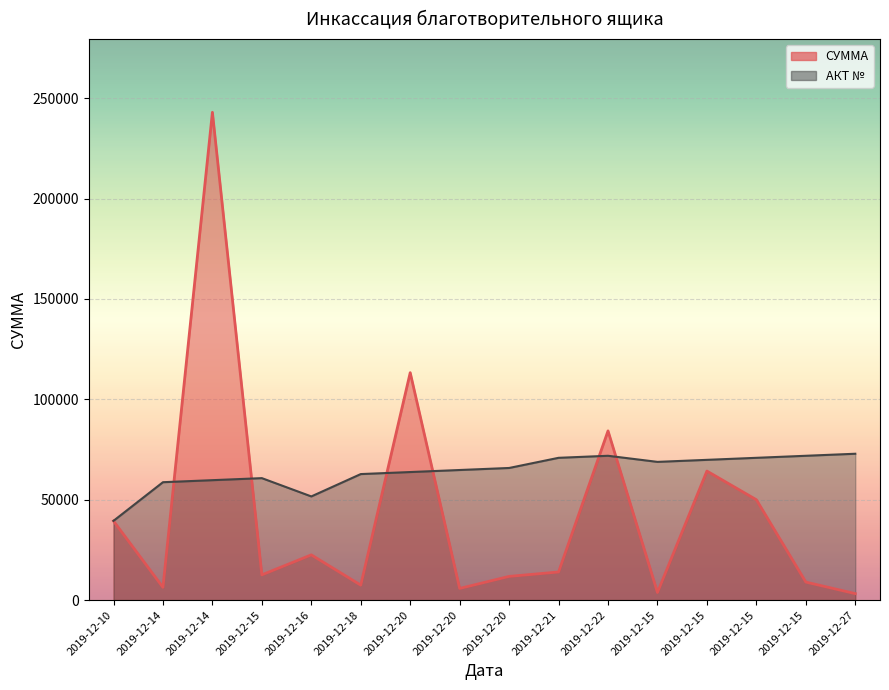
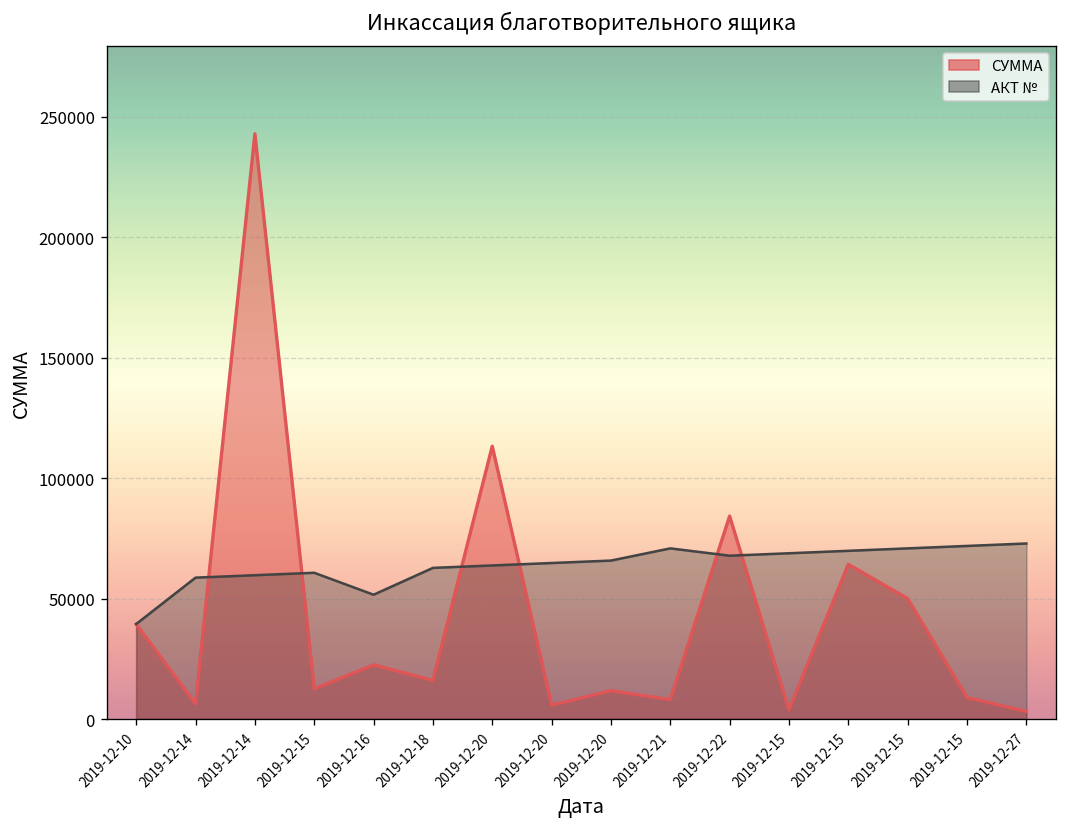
  {
    "СУММА": {
      "2019-12-16": 23000,
-     "2019-12-18": 7000,
-     "2019-12-21": 14000,
+     "2019-12-18": 16000,
+     "2019-12-21": 8000,
      "2019-12-22": 84000,
      "2019-12-27": 3000
    },
    "АКТ №": {
      "2019-12-16": 52000,
      "2019-12-18": 63000,
      "2019-12-21": 71000,
-     "2019-12-22": 72000,
+     "2019-12-22": 68000,
      "2019-12-27": 73000
    }
  }
